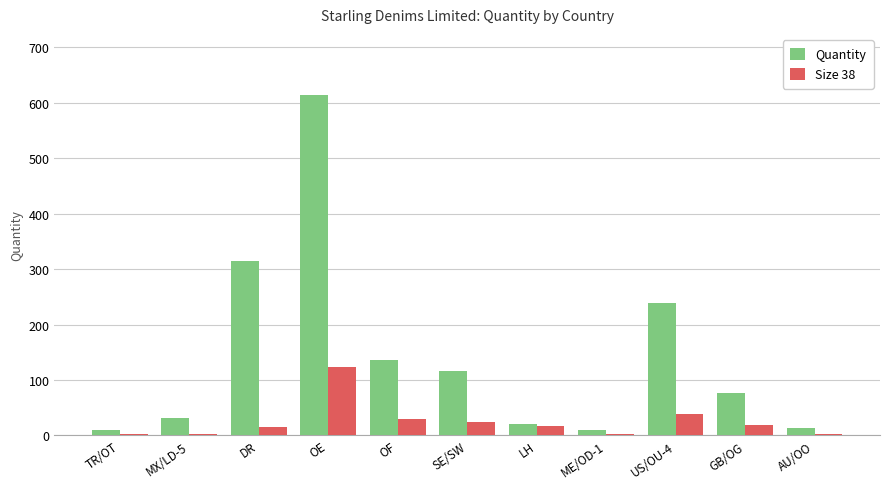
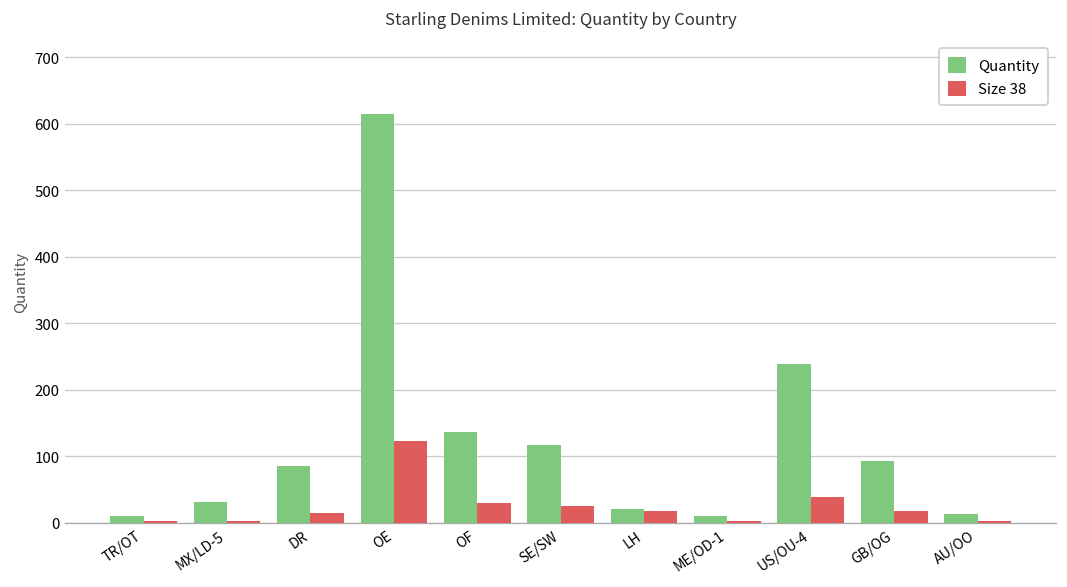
  {
    "Quantity": {
      "TR/OT": 10,
      "MX/LD-5": 30,
-     "DR": 310,
+     "DR": 90,
      "OE": 610,
      "OF": 140,
      "SE/SW": 120,
      "LH": 20,
      "ME/OD-1": 10,
      "US/OU-4": 240,
-     "GB/OG": 80,
+     "GB/OG": 90,
      "AU/OO": 10
    },
    "Size 38": {
      "DR": 20,
      "OE": 120,
      "OF": 30,
      "SE/SW": 30,
      "LH": 20,
      "US/OU-4": 40,
      "GB/OG": 20
    }
  }
